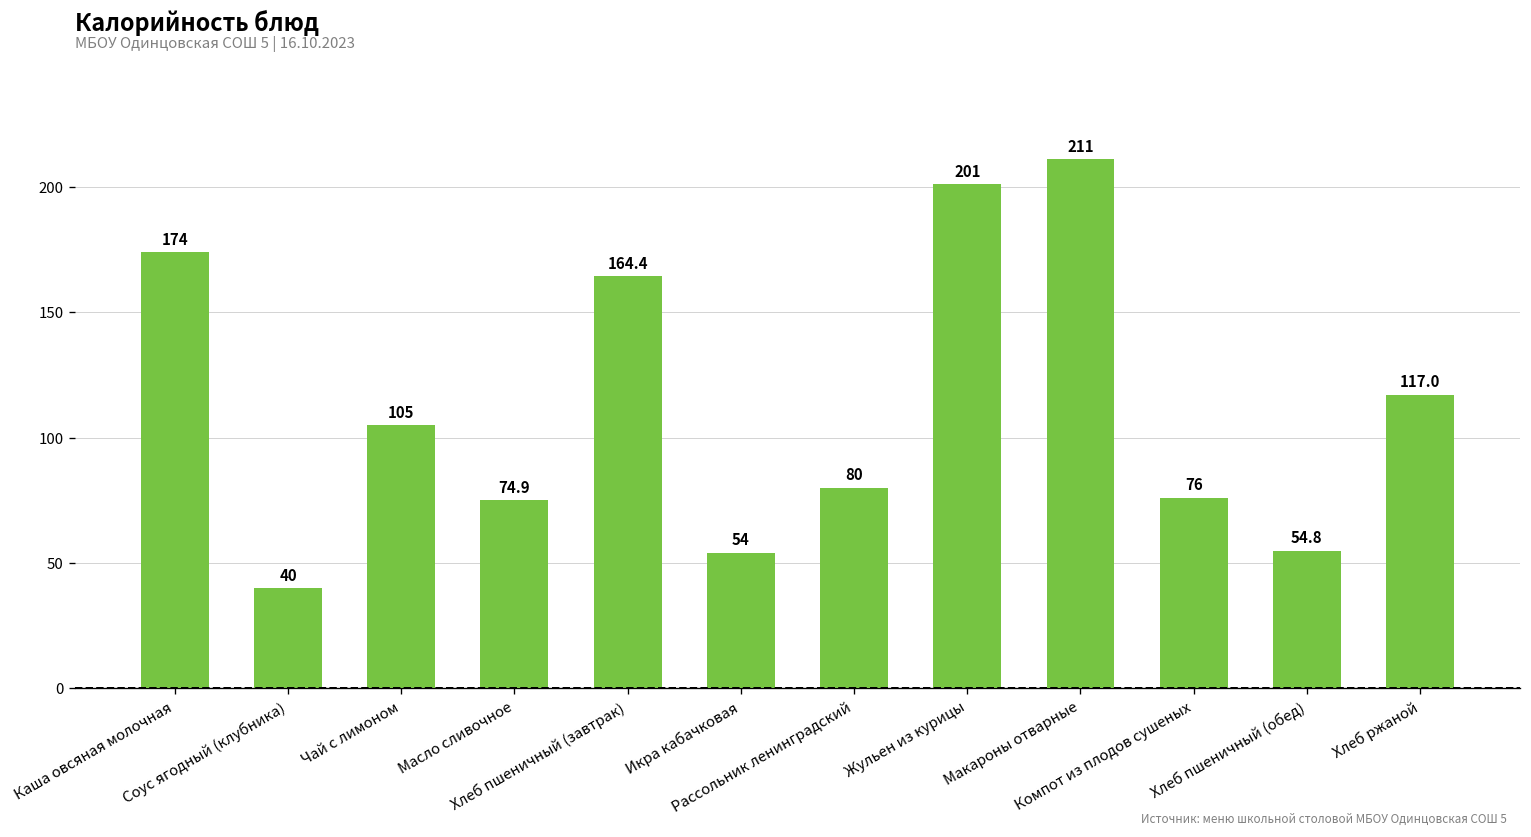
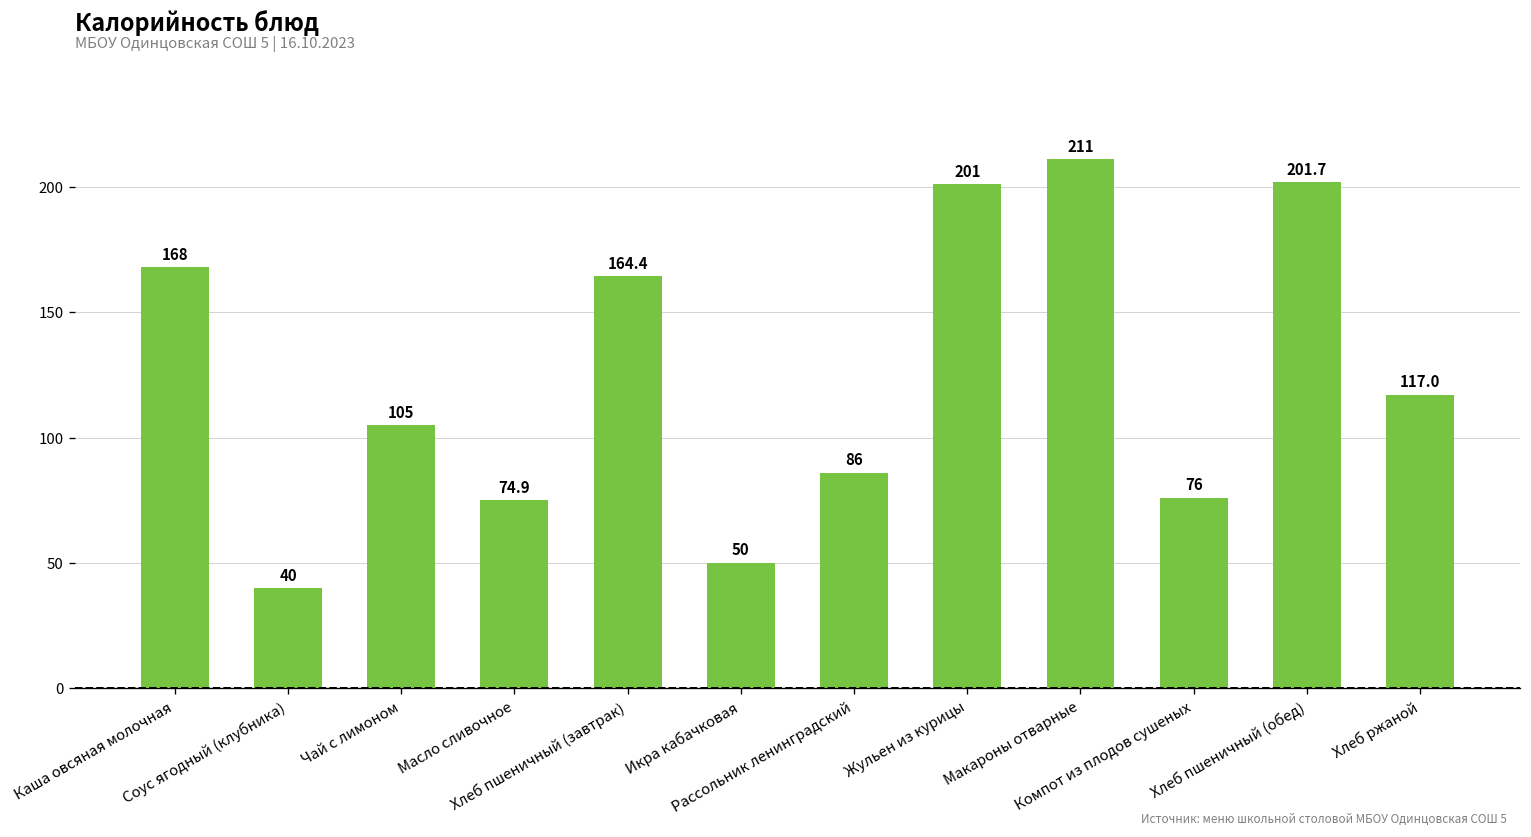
  {
-   "Каша овсяная молочная": 174,
+   "Каша овсяная молочная": 168,
    "Соус ягодный (клубника)": 40,
    "Чай с лимоном": 105,
    "Масло сливочное": 74.9,
    "Хлеб пшеничный (завтрак)": 164.4,
-   "Икра кабачковая": 54,
-   "Рассольник ленинградский": 80,
+   "Икра кабачковая": 50,
+   "Рассольник ленинградский": 86,
    "Жульен из курицы": 201,
    "Макароны отварные": 211,
    "Компот из плодов сушеных": 76,
-   "Хлеб пшеничный (обед)": 54.8,
+   "Хлеб пшеничный (обед)": 201.7,
    "Хлеб ржаной": 117.0
  }
